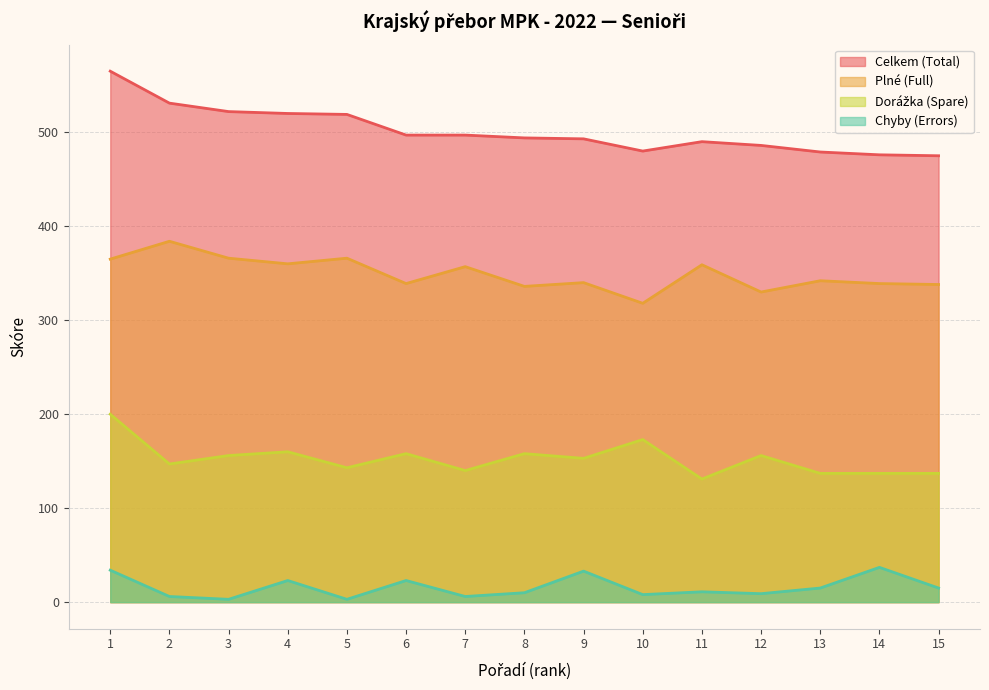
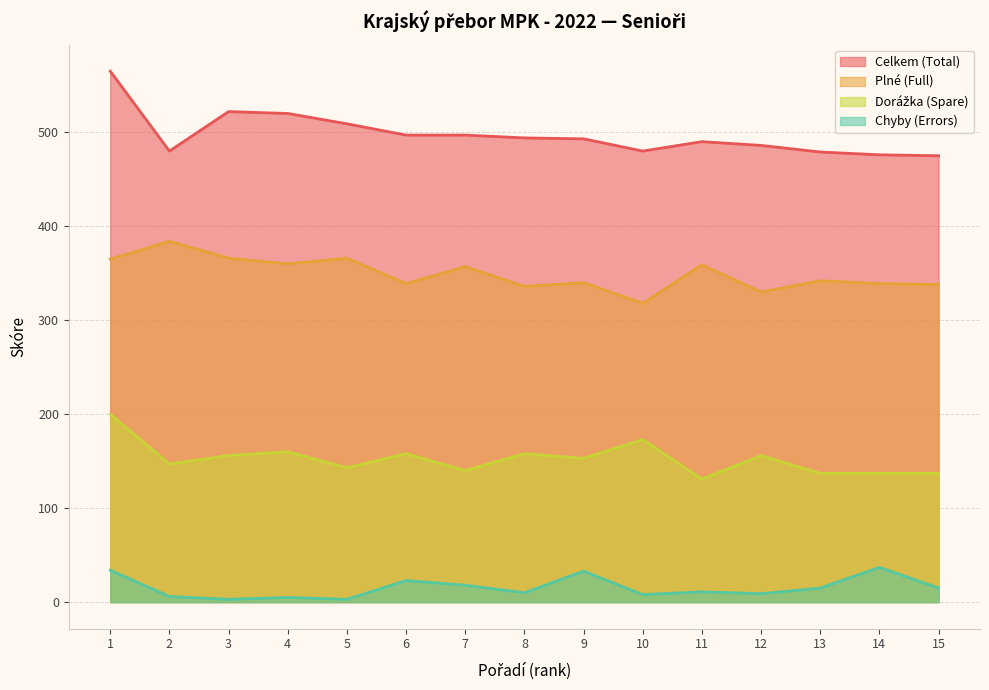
  {
    "Celkem (Total)": {
      "1": 570,
-     "2": 530,
+     "2": 480,
      "3": 520,
      "4": 520,
-     "5": 520,
+     "5": 510,
      "6": 500,
      "7": 500,
      "8": 490,
      "9": 490,
      "10": 480,
      "11": 490,
      "12": 490,
      "13": 480,
      "14": 480,
      "15": 480
    },
    "Chyby (Errors)": {
      "1": 30,
      "2": 10,
      "3": 0,
-     "4": 20,
+     "4": 10,
      "5": 0,
      "6": 20,
-     "7": 10,
+     "7": 20,
      "8": 10,
      "9": 30,
      "10": 10,
      "11": 10,
      "12": 10,
      "13": 20,
      "14": 40,
      "15": 20
    }
  }
